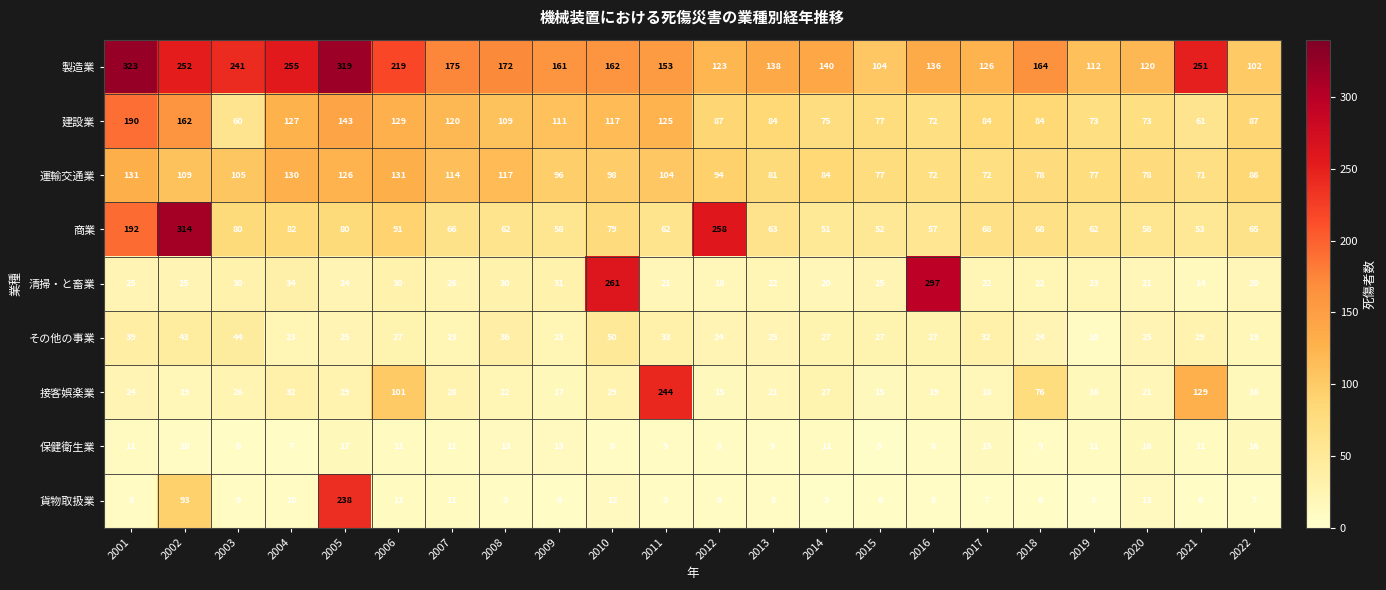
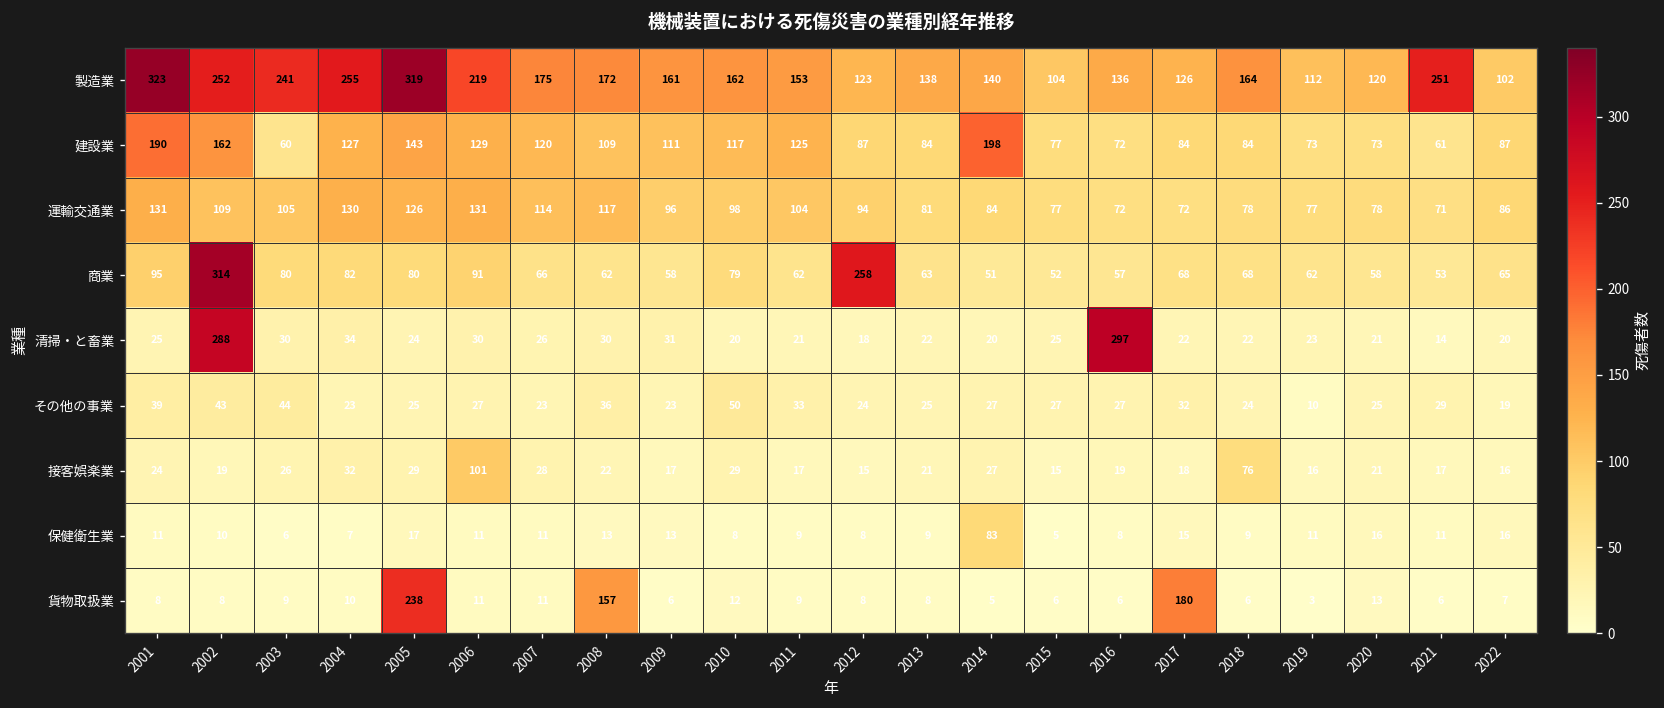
  {
    "製造業": {
      "2001": 323,
      "2002": 252,
      "2003": 241,
      "2004": 255,
      "2005": 319,
      "2006": 219,
      "2007": 175,
      "2008": 172,
      "2009": 161,
      "2010": 162,
      "2011": 153,
      "2012": 123,
      "2013": 138,
      "2014": 140,
      "2015": 104,
      "2016": 136,
      "2017": 126,
      "2018": 164,
      "2019": 112,
      "2020": 120,
      "2021": 251,
      "2022": 102
    },
    "建設業": {
      "2001": 190,
      "2002": 162,
      "2003": 60,
      "2004": 127,
      "2005": 143,
      "2006": 129,
      "2007": 120,
      "2008": 109,
      "2009": 111,
      "2010": 117,
      "2011": 125,
      "2012": 87,
      "2013": 84,
-     "2014": 75,
+     "2014": 198,
      "2015": 77,
      "2016": 72,
      "2017": 84,
      "2018": 84,
      "2019": 73,
      "2020": 73,
      "2021": 61,
      "2022": 87
    },
    "運輸交通業": {
      "2001": 131,
      "2002": 109,
      "2003": 105,
      "2004": 130,
      "2005": 126,
      "2006": 131,
      "2007": 114,
      "2008": 117,
      "2009": 96,
      "2010": 98,
      "2011": 104,
      "2012": 94,
      "2013": 81,
      "2014": 84,
      "2015": 77,
      "2016": 72,
      "2017": 72,
      "2018": 78,
      "2019": 77,
      "2020": 78,
      "2021": 71,
      "2022": 86
    },
    "商業": {
-     "2001": 192,
+     "2001": 95,
      "2002": 314,
      "2003": 80,
      "2004": 82,
      "2005": 80,
      "2006": 91,
      "2007": 66,
      "2008": 62,
      "2009": 58,
      "2010": 79,
      "2011": 62,
      "2012": 258,
      "2013": 63,
      "2014": 51,
      "2015": 52,
      "2016": 57,
      "2017": 68,
      "2018": 68,
      "2019": 62,
      "2020": 58,
      "2021": 53,
      "2022": 65
    },
    "清掃・と畜業": {
      "2001": 25,
-     "2002": 25,
+     "2002": 288,
      "2003": 30,
      "2004": 34,
      "2005": 24,
      "2006": 30,
      "2007": 26,
      "2008": 30,
      "2009": 31,
-     "2010": 261,
+     "2010": 20,
      "2011": 21,
      "2012": 18,
      "2013": 22,
      "2014": 20,
      "2015": 25,
      "2016": 297,
      "2017": 22,
      "2018": 22,
      "2019": 23,
      "2020": 21,
      "2021": 14,
      "2022": 20
    },
    "その他の事業": {
      "2001": 39,
      "2002": 43,
      "2003": 44,
      "2004": 23,
      "2005": 25,
      "2006": 27,
      "2007": 23,
      "2008": 36,
      "2009": 23,
      "2010": 50,
      "2011": 33,
      "2012": 24,
      "2013": 25,
      "2014": 27,
      "2015": 27,
      "2016": 27,
      "2017": 32,
      "2018": 24,
      "2019": 10,
      "2020": 25,
      "2021": 29,
      "2022": 19
    },
    "接客娯楽業": {
      "2001": 24,
      "2002": 19,
      "2003": 26,
      "2004": 32,
      "2005": 29,
      "2006": 101,
      "2007": 28,
      "2008": 22,
      "2009": 17,
      "2010": 29,
-     "2011": 244,
+     "2011": 17,
      "2012": 15,
      "2013": 21,
      "2014": 27,
      "2015": 15,
      "2016": 19,
      "2017": 18,
      "2018": 76,
      "2019": 16,
      "2020": 21,
-     "2021": 129,
+     "2021": 17,
      "2022": 16
    },
    "保健衛生業": {
      "2001": 11,
      "2002": 10,
      "2003": 6,
      "2004": 7,
      "2005": 17,
      "2006": 11,
      "2007": 11,
      "2008": 13,
      "2009": 13,
      "2010": 8,
      "2011": 9,
      "2012": 8,
      "2013": 9,
-     "2014": 11,
+     "2014": 83,
      "2015": 5,
      "2016": 8,
      "2017": 15,
      "2018": 9,
      "2019": 11,
      "2020": 16,
      "2021": 11,
      "2022": 16
    },
    "貨物取扱業": {
      "2001": 8,
-     "2002": 93,
+     "2002": 8,
      "2003": 9,
      "2004": 10,
      "2005": 238,
      "2006": 11,
      "2007": 11,
-     "2008": 9,
+     "2008": 157,
      "2009": 6,
      "2010": 12,
      "2011": 9,
      "2012": 8,
      "2013": 8,
      "2014": 5,
      "2015": 6,
      "2016": 6,
-     "2017": 7,
+     "2017": 180,
      "2018": 6,
      "2019": 3,
      "2020": 13,
      "2021": 6,
      "2022": 7
    }
  }
